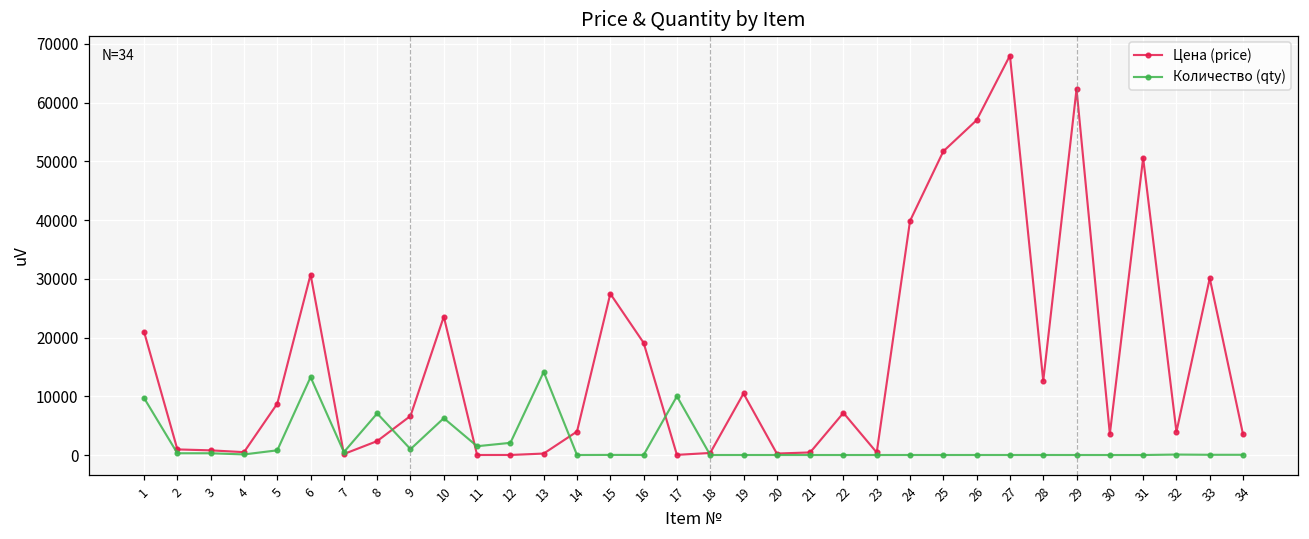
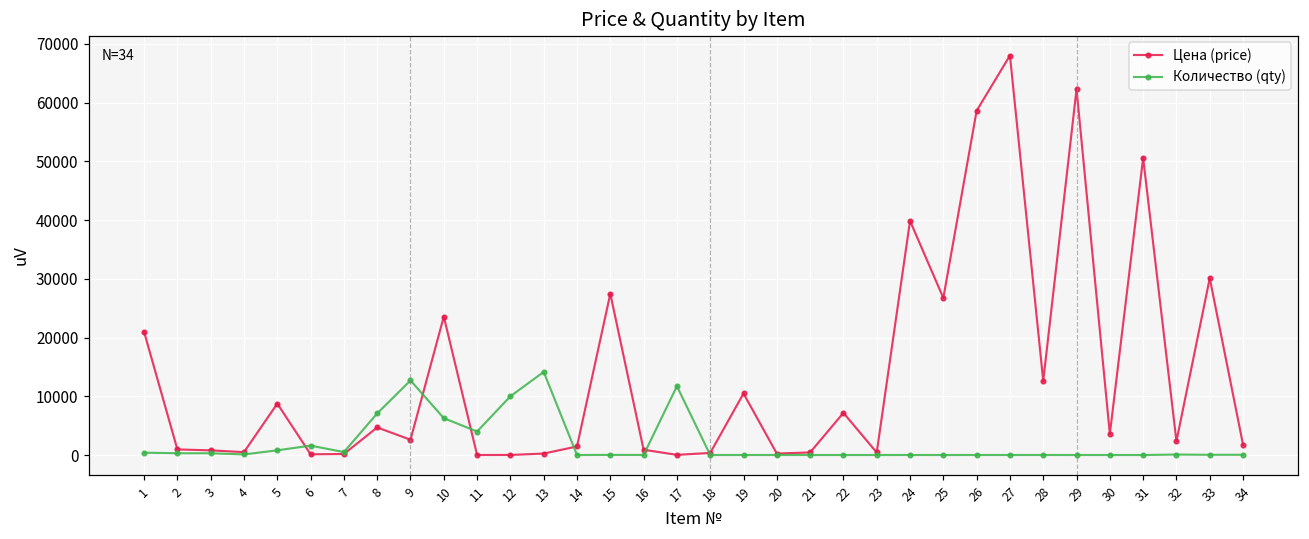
  {
    "Цена (price)": {
      "1": 21000,
      "2": 1000,
      "3": 1000,
      "5": 9000,
-     "6": 31000,
-     "8": 2000,
-     "9": 7000,
+     "6": 0,
+     "8": 5000,
+     "9": 3000,
      "10": 24000,
      "11": 0,
      "12": 0,
      "13": 0,
-     "14": 4000,
+     "14": 1000,
      "15": 27000,
-     "16": 19000,
+     "16": 1000,
      "17": 0,
      "19": 10000,
      "22": 7000,
      "24": 40000,
-     "25": 52000,
-     "26": 57000,
+     "25": 27000,
+     "26": 59000,
      "27": 68000,
      "28": 13000,
      "29": 62000,
      "30": 4000,
      "31": 51000,
-     "32": 4000,
+     "32": 2000,
      "33": 30000,
-     "34": 4000
+     "34": 2000
    },
    "Количество (qty)": {
-     "1": 10000,
+     "1": 0,
      "2": 0,
      "3": 0,
      "5": 1000,
-     "6": 13000,
+     "6": 2000,
      "8": 7000,
-     "9": 1000,
+     "9": 13000,
      "10": 6000,
-     "11": 1000,
-     "12": 2000,
+     "11": 4000,
+     "12": 10000,
      "13": 14000,
      "14": 0,
      "15": 0,
      "16": 0,
-     "17": 10000,
+     "17": 12000,
      "19": 0,
      "22": 0,
      "24": 0,
      "25": 0,
      "26": 0,
      "27": 0,
      "28": 0,
      "29": 0,
      "30": 0,
      "31": 0,
      "32": 0,
      "33": 0,
      "34": 0
    }
  }
